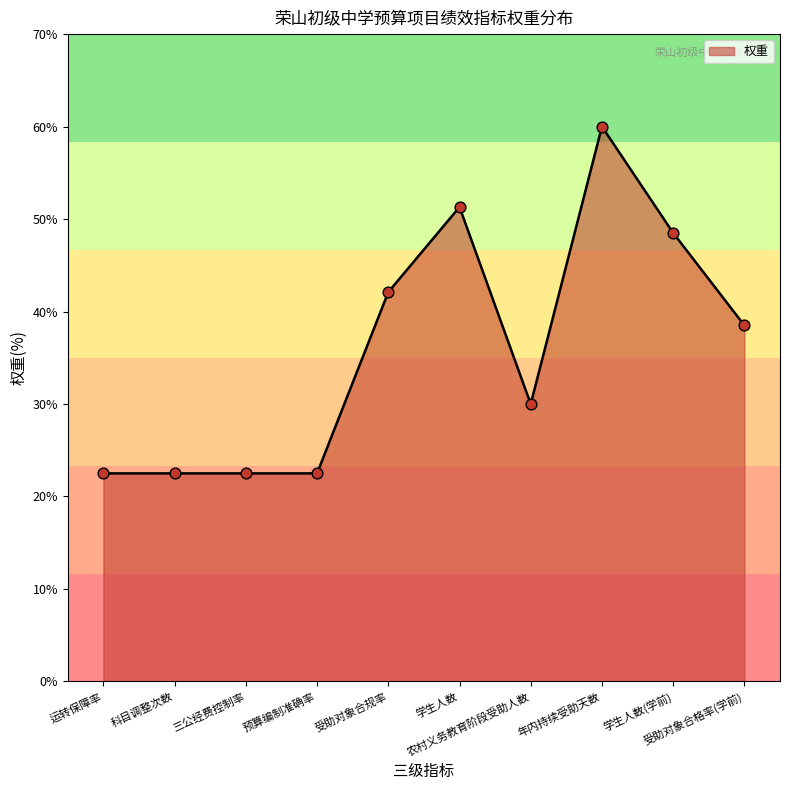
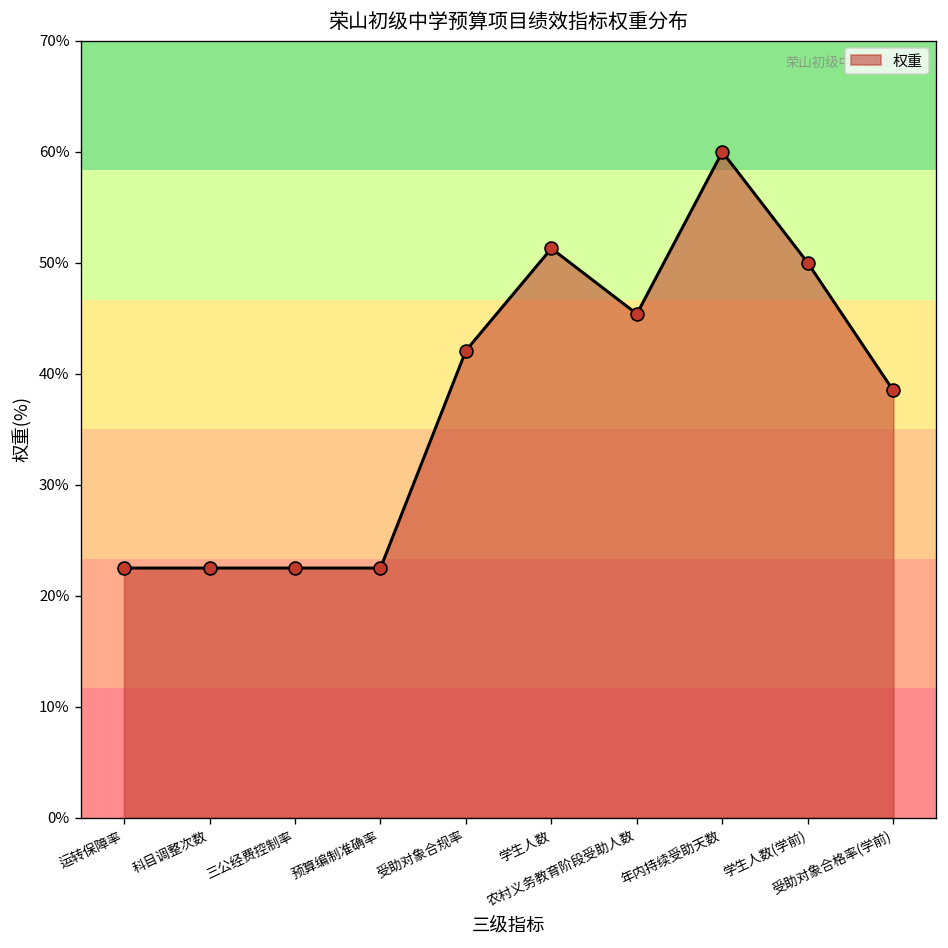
  {
    "运转保障率": "23%",
    "科目调整次数": "23%",
    "三公经费控制率": "23%",
    "预算编制准确率": "23%",
    "受助对象合规率": "42%",
    "学生人数": "51%",
-   "农村义务教育阶段受助人数": "30%",
+   "农村义务教育阶段受助人数": "45%",
    "年内持续受助天数": "60%",
-   "学生人数(学前)": "49%",
+   "学生人数(学前)": "50%",
    "受助对象合格率(学前)": "39%"
  }
